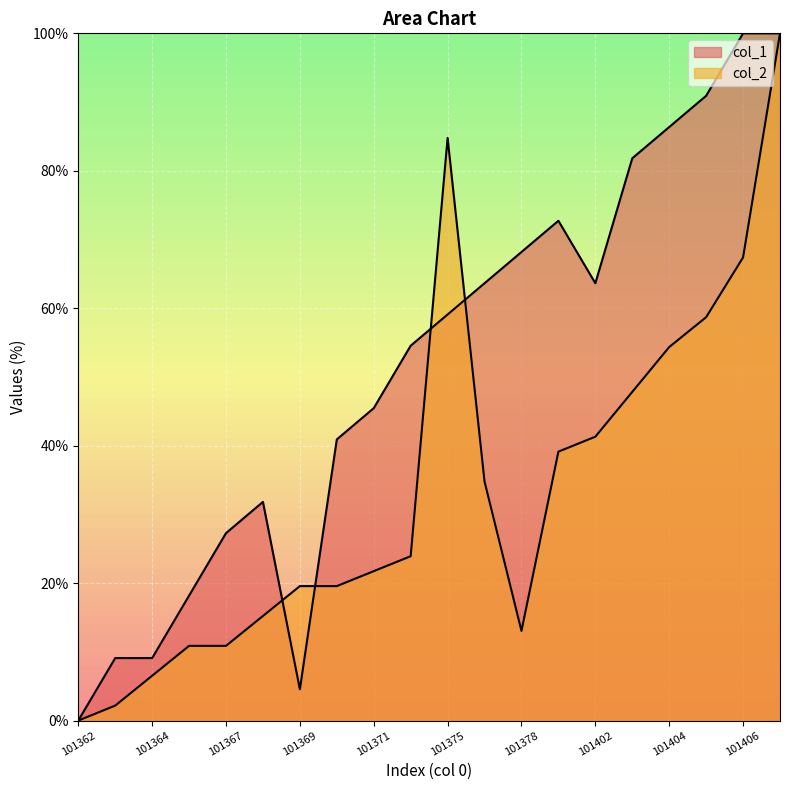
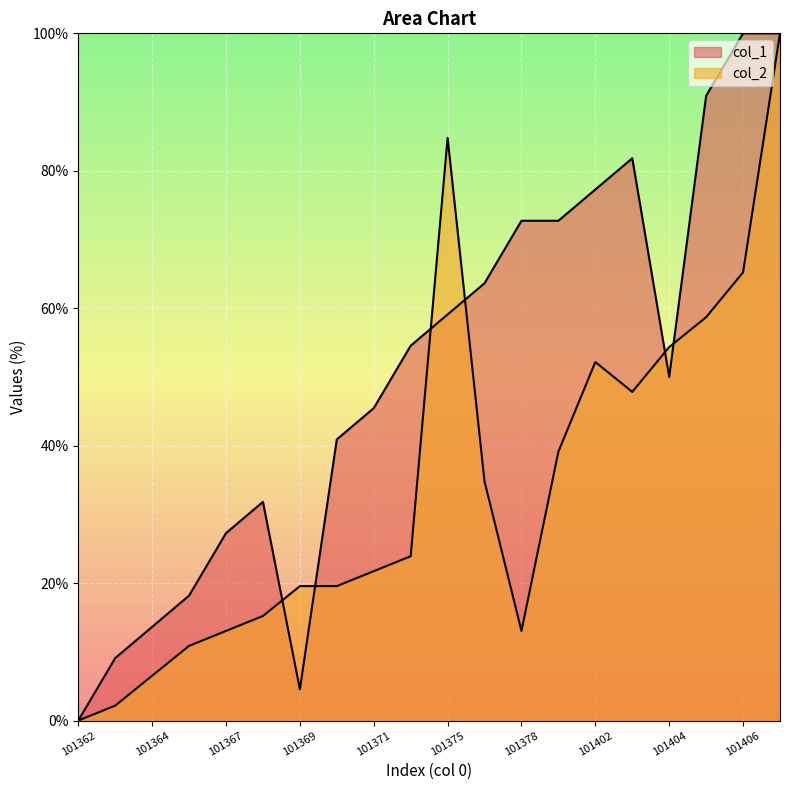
  {
    "col_1": {
-     "101364": "9%",
+     "101364": "14%",
      "101367": "27%",
      "101369": "5%",
      "101371": "45%",
      "101375": "59%",
-     "101378": "68%",
-     "101402": "64%",
-     "101404": "86%",
+     "101378": "73%",
+     "101402": "77%",
+     "101404": "50%",
      "101406": "100%"
    },
    "col_2": {
      "101364": "7%",
-     "101367": "11%",
+     "101367": "13%",
      "101369": "20%",
      "101371": "22%",
      "101375": "85%",
      "101378": "13%",
-     "101402": "41%",
+     "101402": "52%",
      "101404": "54%",
-     "101406": "67%"
+     "101406": "65%"
    }
  }
